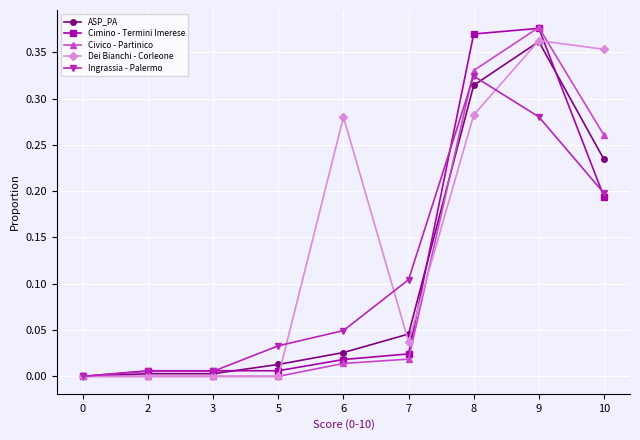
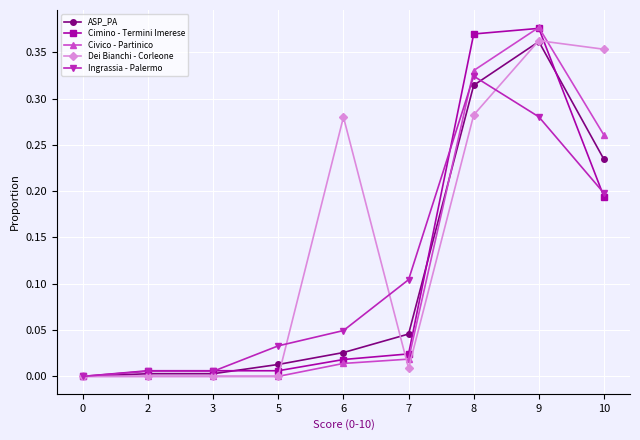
  {
    "Dei Bianchi - Corleone": {
      "6": 0.28,
-     "7": 0.04,
+     "7": 0.01,
      "8": 0.28,
      "10": 0.35
    }
  }
